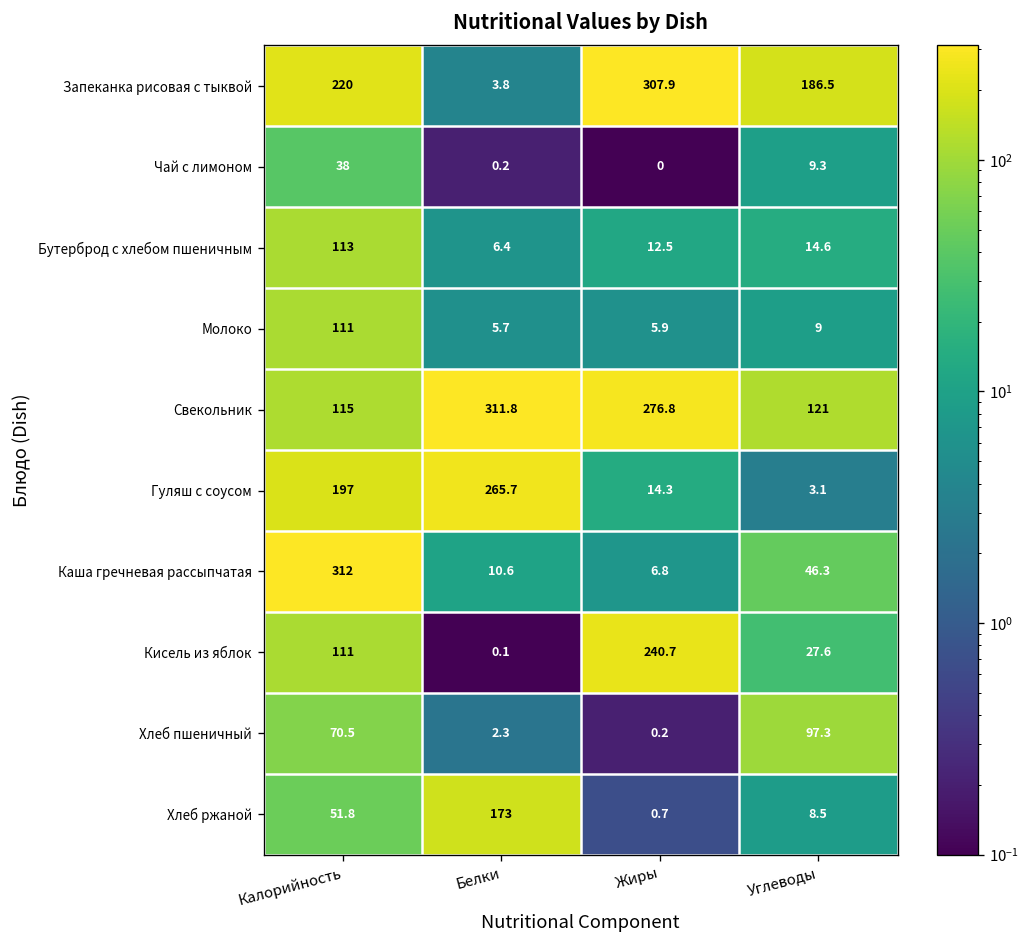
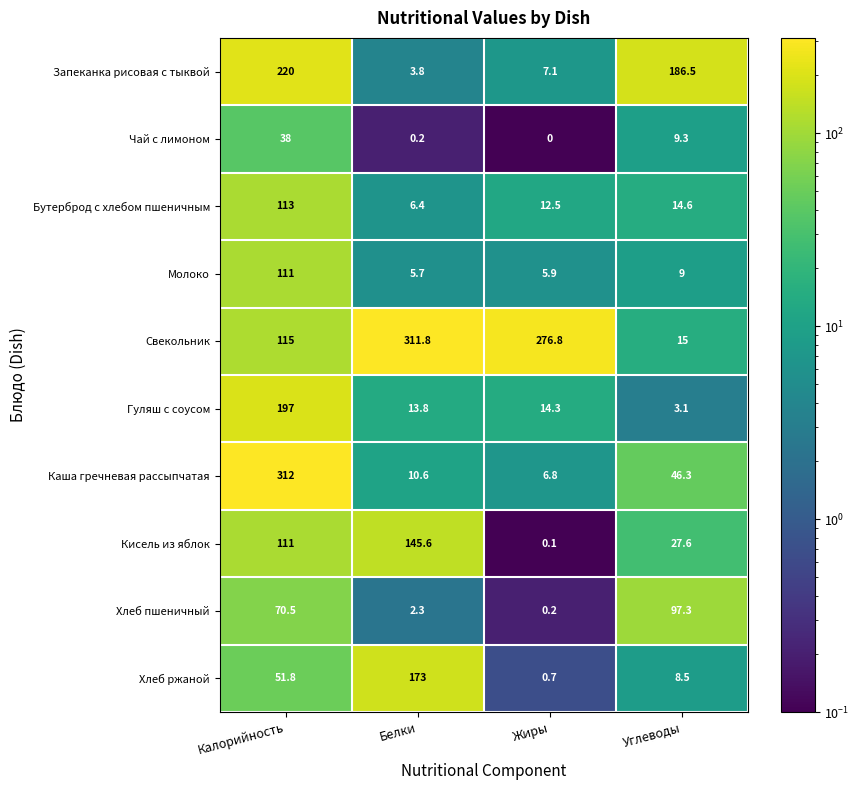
  {
    "Запеканка рисовая с тыквой": {
      "Калорийность": 220,
      "Белки": 3.8,
-     "Жиры": 307.9,
+     "Жиры": 7.1,
      "Углеводы": 186.5
    },
    "Чай с лимоном": {
      "Калорийность": 38,
      "Белки": 0.2,
      "Жиры": 0,
      "Углеводы": 9.3
    },
    "Бутерброд с хлебом пшеничным": {
      "Калорийность": 113,
      "Белки": 6.4,
      "Жиры": 12.5,
      "Углеводы": 14.6
    },
    "Молоко": {
      "Калорийность": 111,
      "Белки": 5.7,
      "Жиры": 5.9,
      "Углеводы": 9
    },
    "Свекольник": {
      "Калорийность": 115,
      "Белки": 311.8,
      "Жиры": 276.8,
-     "Углеводы": 121
+     "Углеводы": 15
    },
    "Гуляш с соусом": {
      "Калорийность": 197,
-     "Белки": 265.7,
+     "Белки": 13.8,
      "Жиры": 14.3,
      "Углеводы": 3.1
    },
    "Каша гречневая рассыпчатая": {
      "Калорийность": 312,
      "Белки": 10.6,
      "Жиры": 6.8,
      "Углеводы": 46.3
    },
    "Кисель из яблок": {
      "Калорийность": 111,
-     "Белки": 0.1,
-     "Жиры": 240.7,
+     "Белки": 145.6,
+     "Жиры": 0.1,
      "Углеводы": 27.6
    },
    "Хлеб пшеничный": {
      "Калорийность": 70.5,
      "Белки": 2.3,
      "Жиры": 0.2,
      "Углеводы": 97.3
    },
    "Хлеб ржаной": {
      "Калорийность": 51.8,
      "Белки": 173,
      "Жиры": 0.7,
      "Углеводы": 8.5
    }
  }
